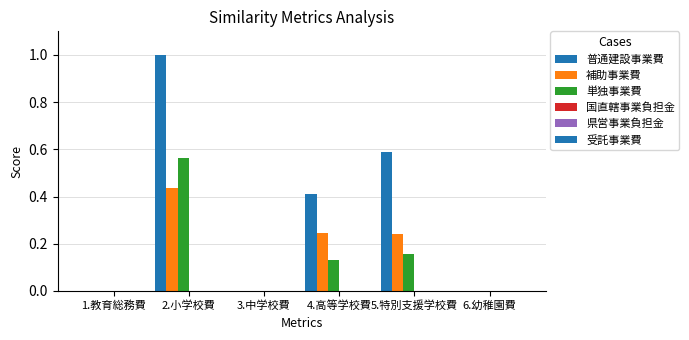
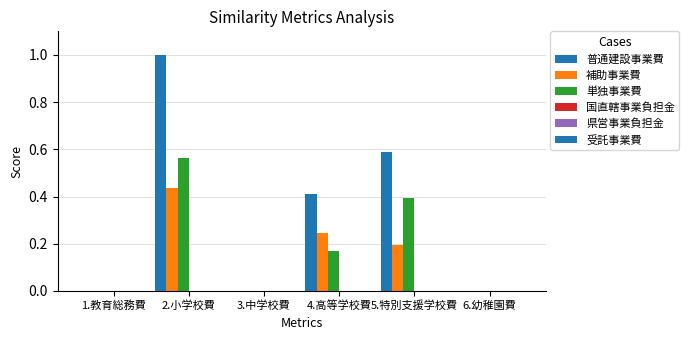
  {
    "補助事業費": {
      "1.教育総務費": 0.00,
      "2.小学校費": 0.44,
      "3.中学校費": 0.00,
      "4.高等学校費": 0.24,
-     "5.特別支援学校費": 0.24,
+     "5.特別支援学校費": 0.19,
      "6.幼稚園費": 0.00
    },
    "単独事業費": {
      "1.教育総務費": 0.00,
      "2.小学校費": 0.56,
      "3.中学校費": 0.00,
-     "4.高等学校費": 0.13,
-     "5.特別支援学校費": 0.16,
+     "4.高等学校費": 0.17,
+     "5.特別支援学校費": 0.39,
      "6.幼稚園費": 0.00
    },
    "国直轄事業負担金": {
      "1.教育総務費": 0.00,
      "2.小学校費": 0.00,
      "3.中学校費": 0.00,
      "4.高等学校費": 0.00,
      "5.特別支援学校費": 0.00,
      "6.幼稚園費": 0.00
    },
    "県営事業負担金": {
      "1.教育総務費": 0.00,
      "2.小学校費": 0.00,
      "3.中学校費": 0.00,
      "4.高等学校費": 0.00,
      "5.特別支援学校費": 0.00,
      "6.幼稚園費": 0.00
    }
  }
